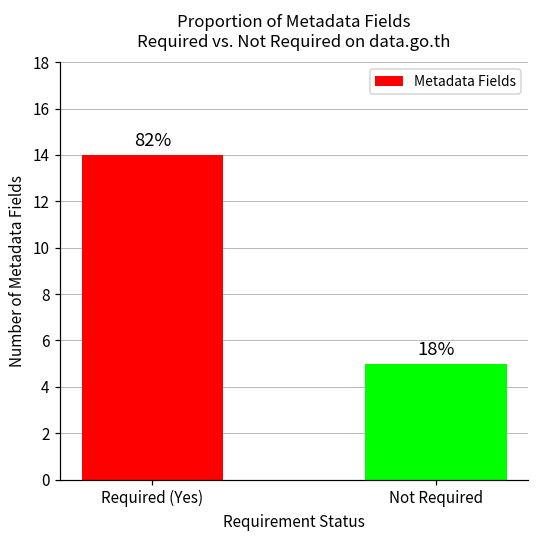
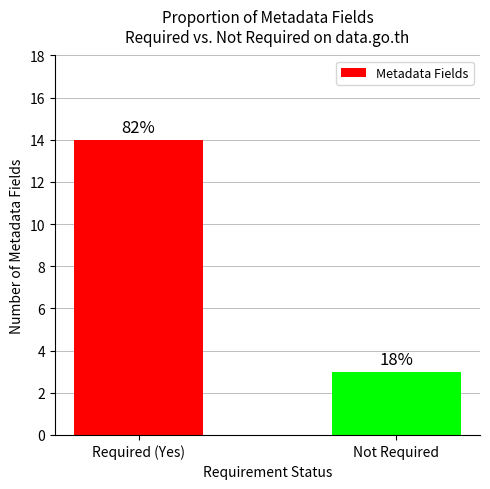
  {
-   "Not Required": 5
+   "Not Required": 3
  }
